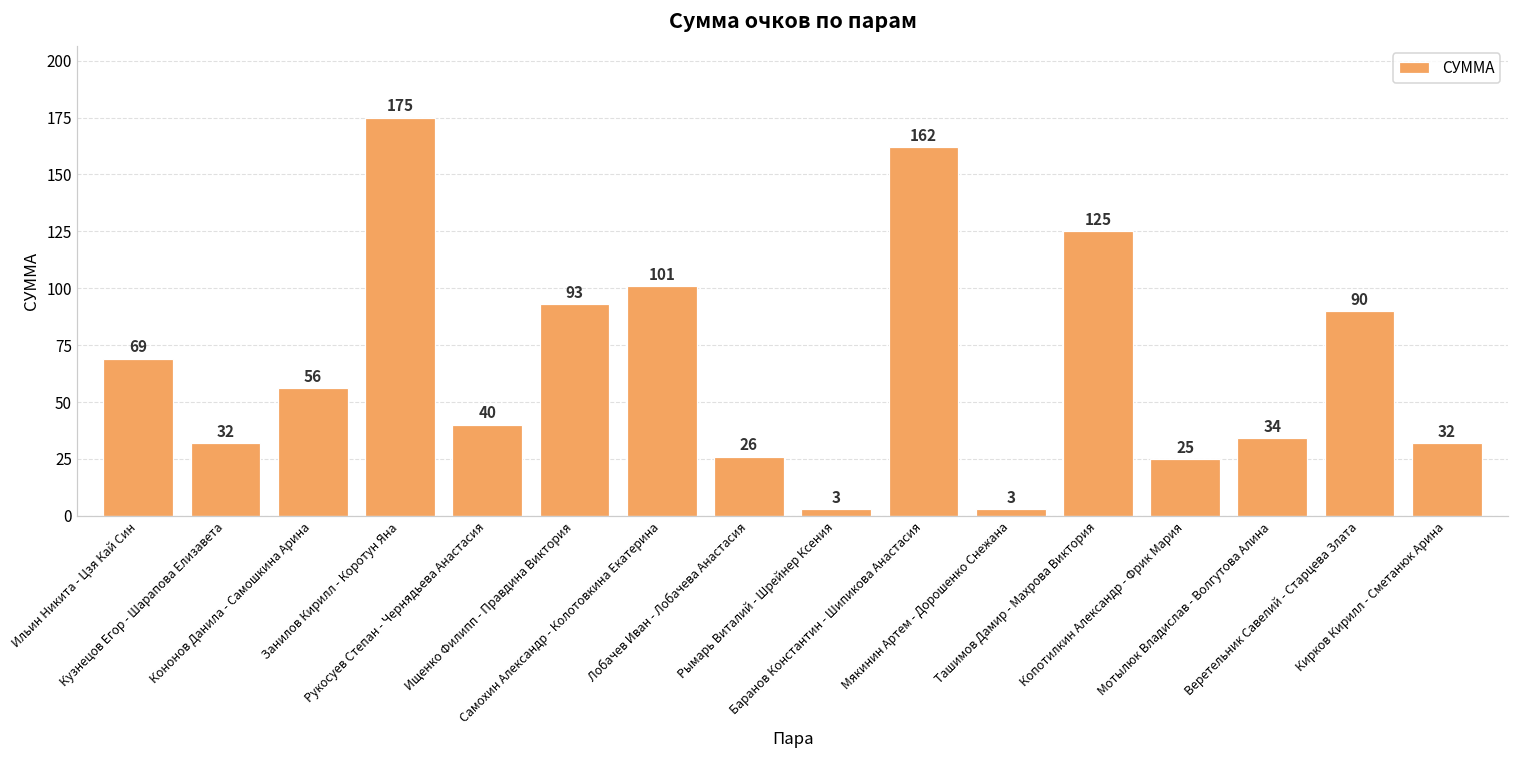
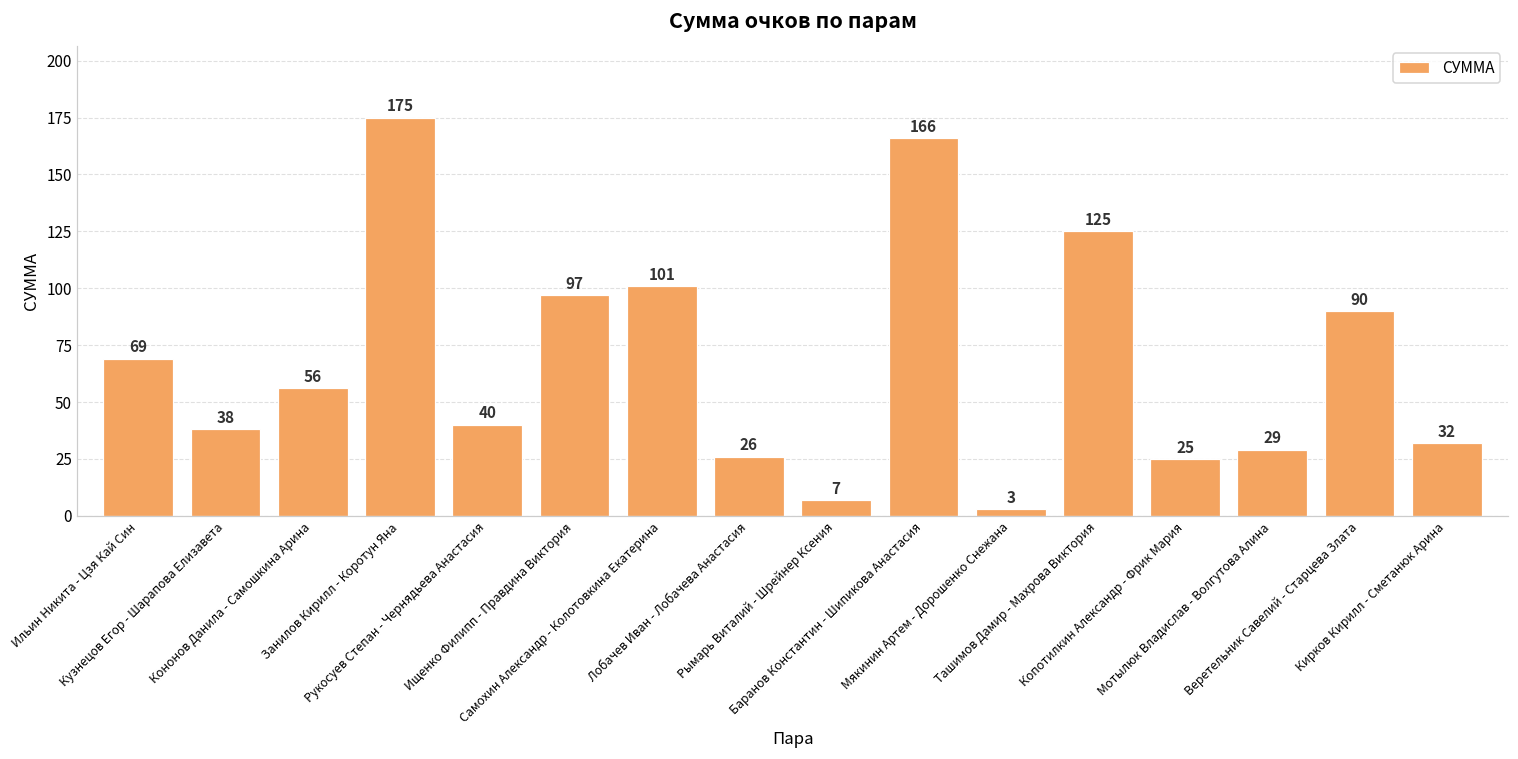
  {
    "Ильин Никита - Цзя Кай Син": 69,
-   "Кузнецов Егор - Шарапова Елизавета": 32,
+   "Кузнецов Егор - Шарапова Елизавета": 38,
    "Кононов Данила - Самошкина Арина": 56,
    "Занилов Кирилл - Коротун Яна": 175,
    "Рукосуев Степан - Чернядьева Анастасия": 40,
-   "Ищенко Филипп - Правдина Виктория": 93,
+   "Ищенко Филипп - Правдина Виктория": 97,
    "Самохин Александр - Колотовкина Екатерина": 101,
    "Лобачев Иван - Лобачева Анастасия": 26,
-   "Рымарь Виталий - Шрейнер Ксения": 3,
-   "Баранов Константин - Шипикова Анастасия": 162,
+   "Рымарь Виталий - Шрейнер Ксения": 7,
+   "Баранов Константин - Шипикова Анастасия": 166,
    "Мякинин Артем - Дорошенко Снежана": 3,
    "Ташимов Дамир - Махрова Виктория": 125,
    "Копотилкин Александр - Фрик Мария": 25,
-   "Мотылюк Владислав - Волгутова Алина": 34,
+   "Мотылюк Владислав - Волгутова Алина": 29,
    "Веретельник Савелий - Старцева Злата": 90,
    "Кирков Кирилл - Сметанюк Арина": 32
  }
